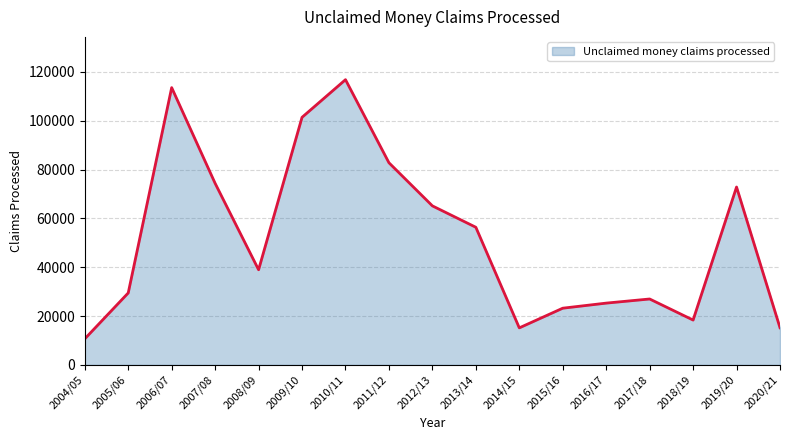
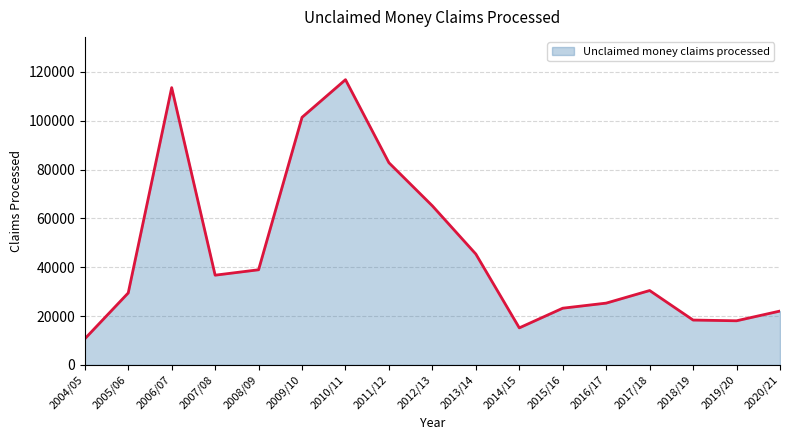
  {
    "2004/05": 11000,
    "2005/06": 30000,
    "2006/07": 114000,
-   "2007/08": 74000,
+   "2007/08": 37000,
    "2008/09": 39000,
    "2009/10": 101000,
    "2010/11": 117000,
    "2011/12": 83000,
    "2012/13": 65000,
-   "2013/14": 56000,
+   "2013/14": 45000,
    "2014/15": 15000,
    "2015/16": 23000,
    "2016/17": 25000,
-   "2017/18": 27000,
+   "2017/18": 30000,
    "2018/19": 18000,
-   "2019/20": 73000,
-   "2020/21": 15000
+   "2019/20": 18000,
+   "2020/21": 22000
  }
